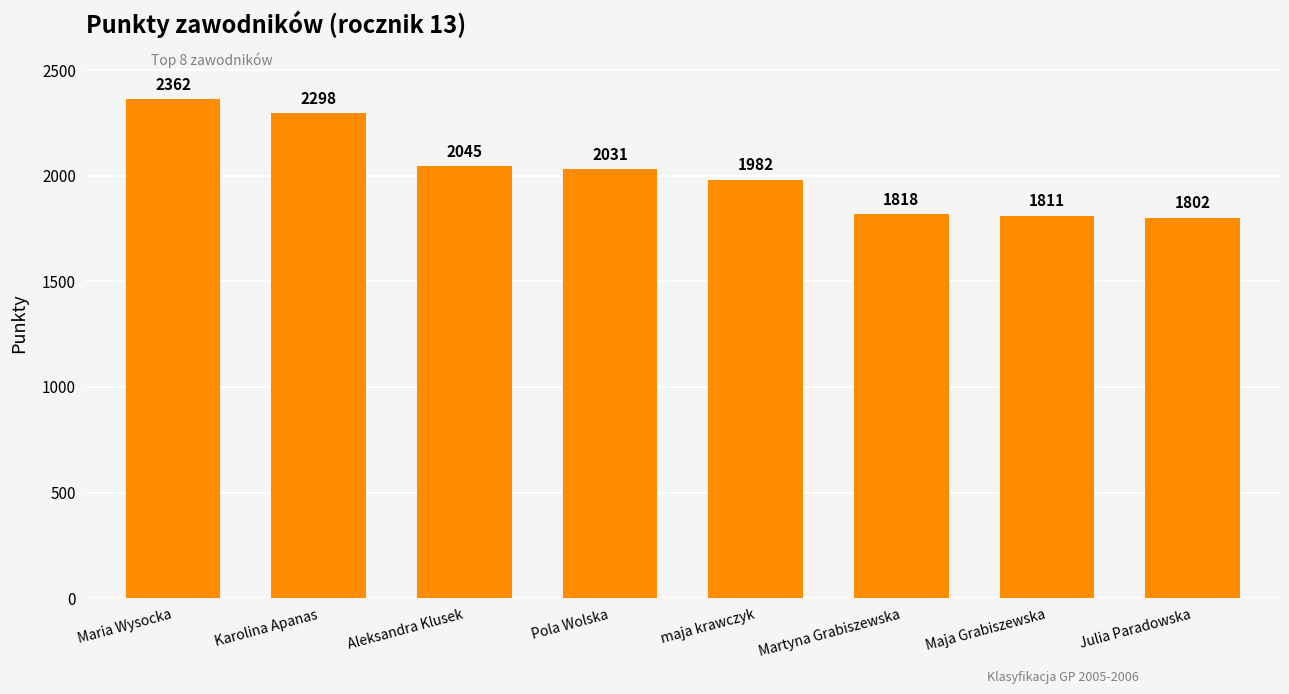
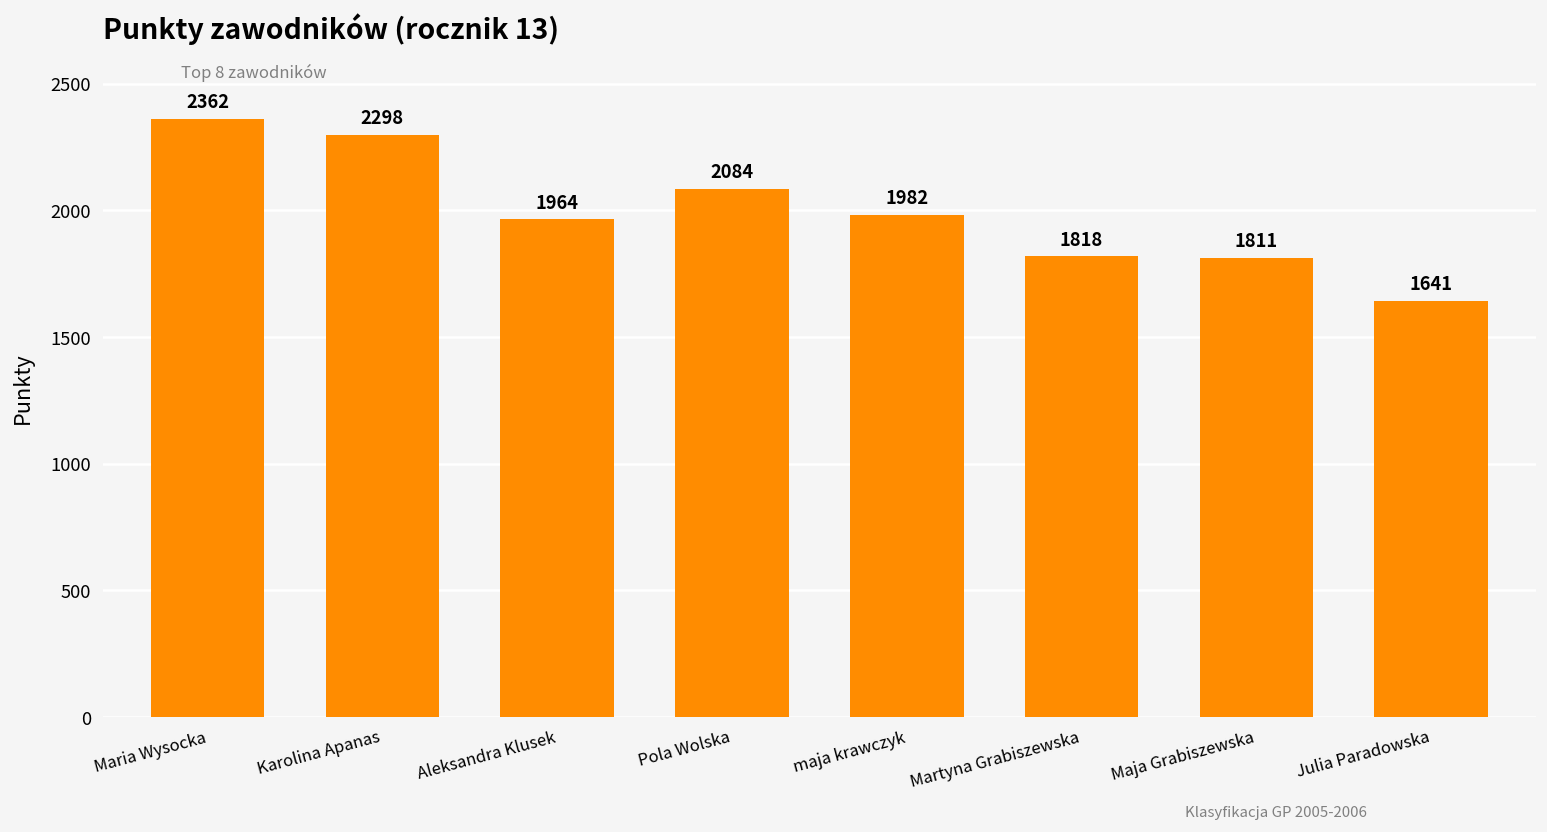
  {
    "Maria Wysocka": 2362,
    "Karolina Apanas": 2298,
-   "Aleksandra Klusek": 2045,
-   "Pola Wolska": 2031,
+   "Aleksandra Klusek": 1964,
+   "Pola Wolska": 2084,
    "maja krawczyk": 1982,
    "Martyna Grabiszewska": 1818,
    "Maja Grabiszewska": 1811,
-   "Julia Paradowska": 1802
+   "Julia Paradowska": 1641
  }
